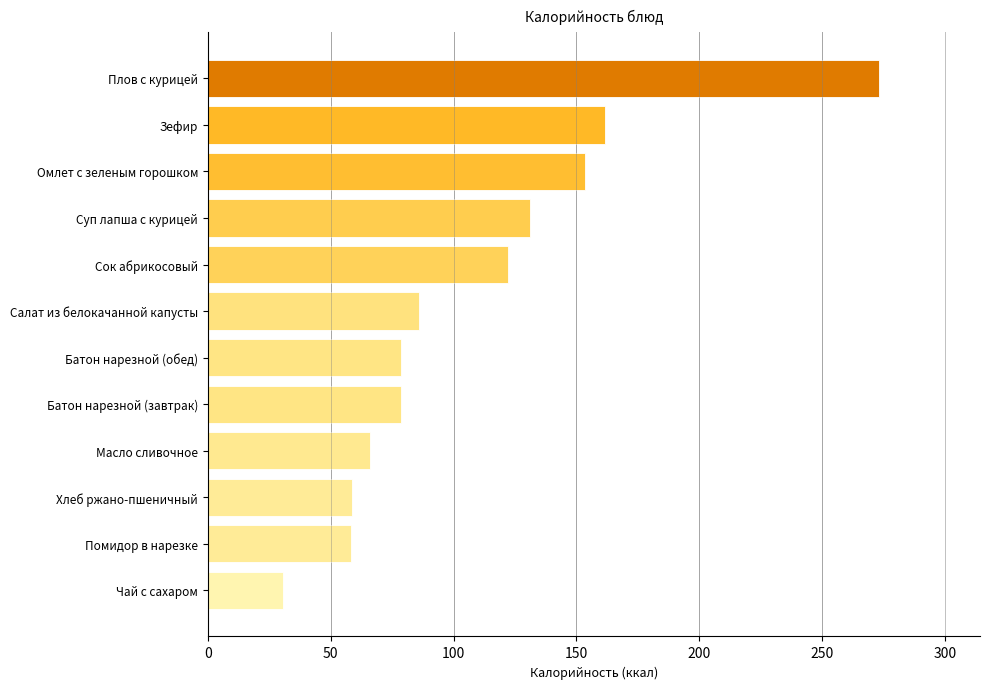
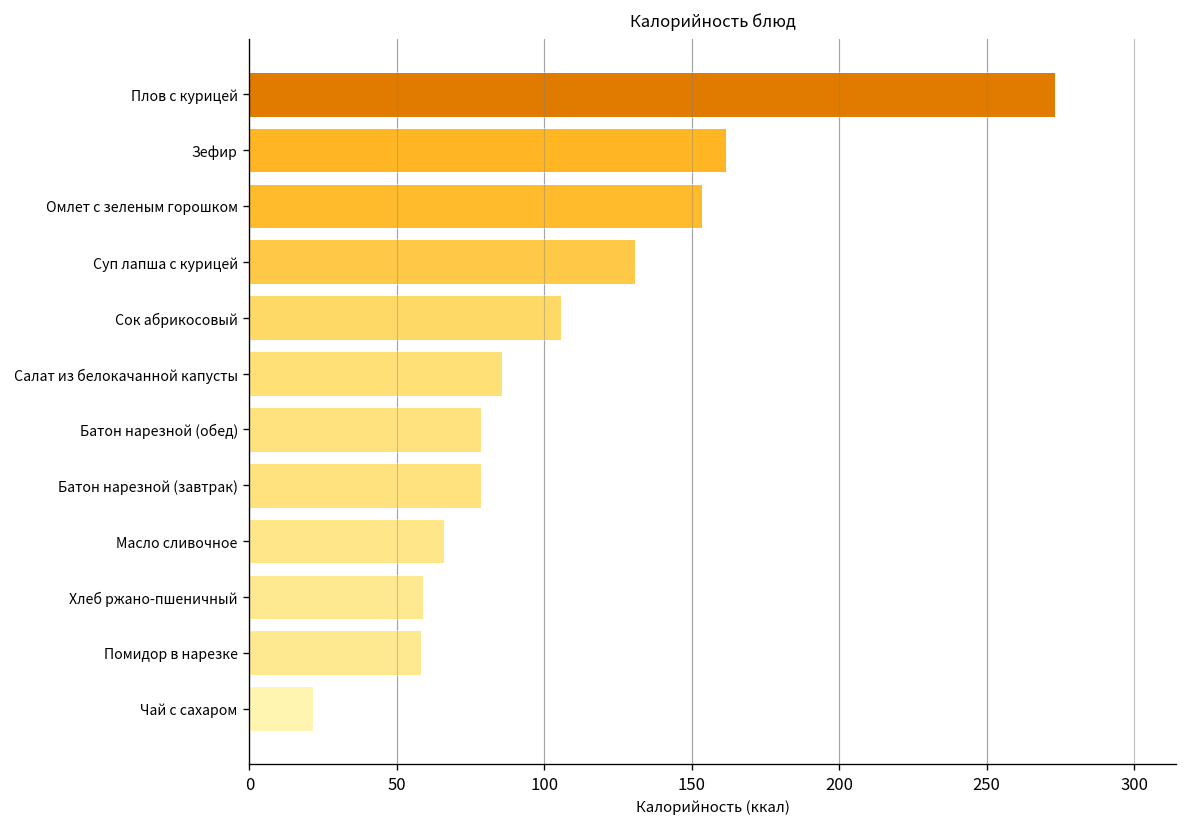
  {
    "Плов с курицей": 273,
    "Зефир": 162,
    "Омлет с зеленым горошком": 154,
    "Суп лапша с курицей": 131,
-   "Сок абрикосовый": 122,
+   "Сок абрикосовый": 106,
    "Салат из белокачанной капусты": 86,
    "Батон нарезной (обед)": 79,
    "Батон нарезной (завтрак)": 79,
    "Масло сливочное": 66,
    "Хлеб ржано-пшеничный": 59,
    "Помидор в нарезке": 58,
-   "Чай с сахаром": 31
+   "Чай с сахаром": 21
  }
